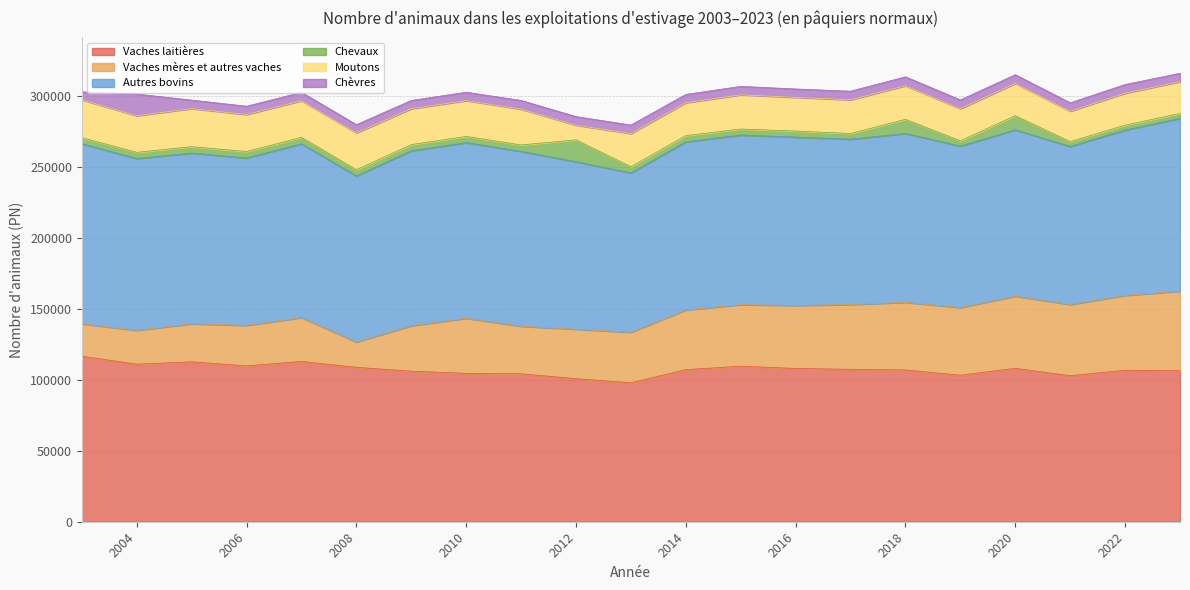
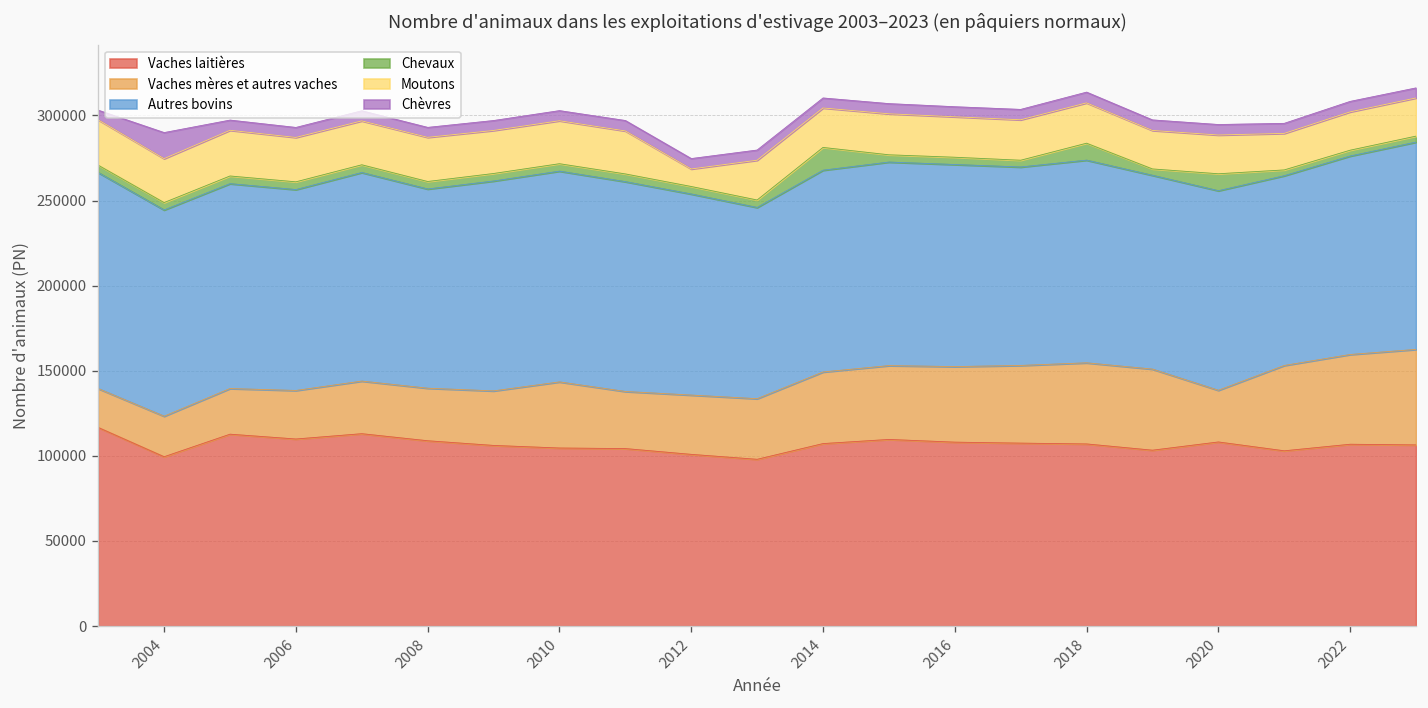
  {
    "Vaches laitières": {
-     "2004": 111000,
+     "2004": 99000,
      "2006": 110000,
      "2008": 109000,
      "2010": 105000,
      "2012": 101000,
      "2014": 107000,
      "2016": 108000,
      "2018": 107000,
      "2020": 108000,
      "2022": 107000
    },
    "Vaches mères et autres vaches": {
      "2004": 24000,
      "2006": 29000,
-     "2008": 18000,
+     "2008": 31000,
      "2010": 39000,
      "2012": 35000,
      "2014": 42000,
      "2016": 44000,
      "2018": 48000,
-     "2020": 51000,
+     "2020": 30000,
      "2022": 53000
    },
    "Autres bovins": {
      "2004": 121000,
      "2006": 118000,
      "2008": 117000,
      "2010": 124000,
      "2012": 118000,
      "2014": 119000,
      "2016": 119000,
      "2018": 119000,
      "2020": 117000,
      "2022": 117000
    },
    "Chevaux": {
      "2004": 4000,
      "2006": 5000,
      "2008": 4000,
      "2010": 4000,
-     "2012": 15000,
-     "2014": 4000,
+     "2012": 4000,
+     "2014": 13000,
      "2016": 4000,
      "2018": 10000,
      "2020": 10000,
      "2022": 3000
    },
    "Moutons": {
      "2004": 26000,
      "2006": 26000,
      "2008": 26000,
      "2010": 25000,
      "2012": 10000,
      "2014": 23000,
      "2016": 24000,
      "2018": 24000,
      "2020": 23000,
      "2022": 23000
    },
    "Chèvres": {
      "2004": 15000,
      "2006": 6000,
      "2008": 6000,
      "2010": 6000,
      "2012": 6000,
      "2014": 6000,
      "2016": 6000,
      "2018": 6000,
      "2020": 6000,
      "2022": 6000
    }
  }
